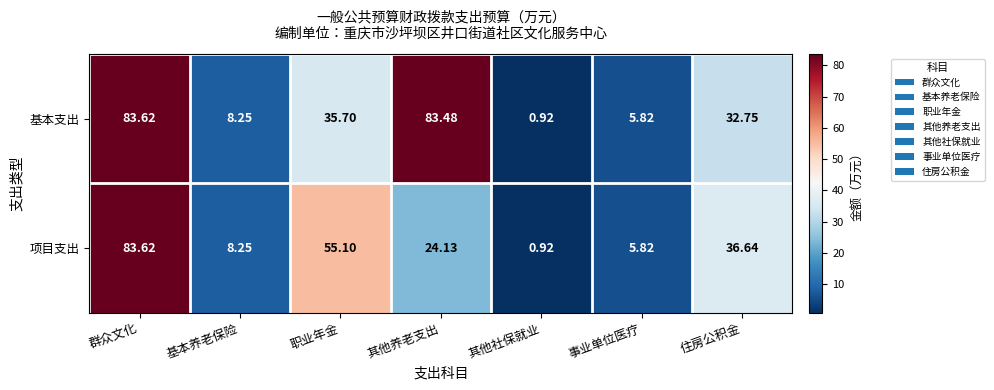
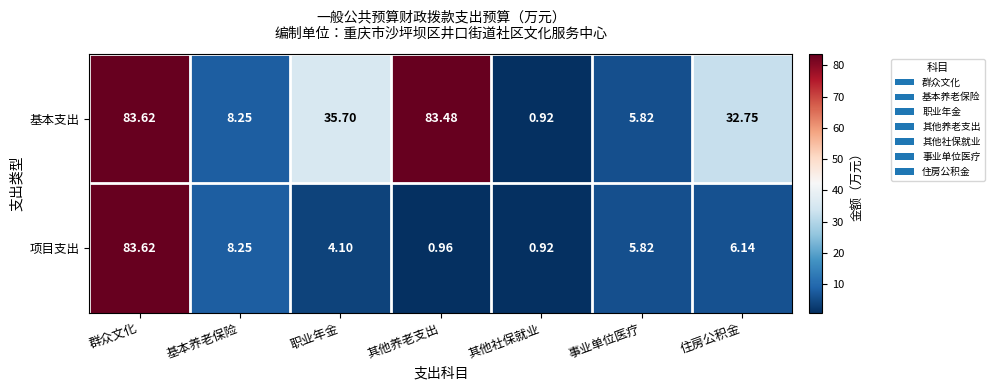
  {
    "基本支出": {
      "群众文化": 83.62,
      "基本养老保险": 8.25,
      "职业年金": 35.70,
      "其他养老支出": 83.48,
      "其他社保就业": 0.92,
      "事业单位医疗": 5.82,
      "住房公积金": 32.75
    },
    "项目支出": {
      "群众文化": 83.62,
      "基本养老保险": 8.25,
-     "职业年金": 55.10,
-     "其他养老支出": 24.13,
+     "职业年金": 4.10,
+     "其他养老支出": 0.96,
      "其他社保就业": 0.92,
      "事业单位医疗": 5.82,
-     "住房公积金": 36.64
+     "住房公积金": 6.14
    }
  }
